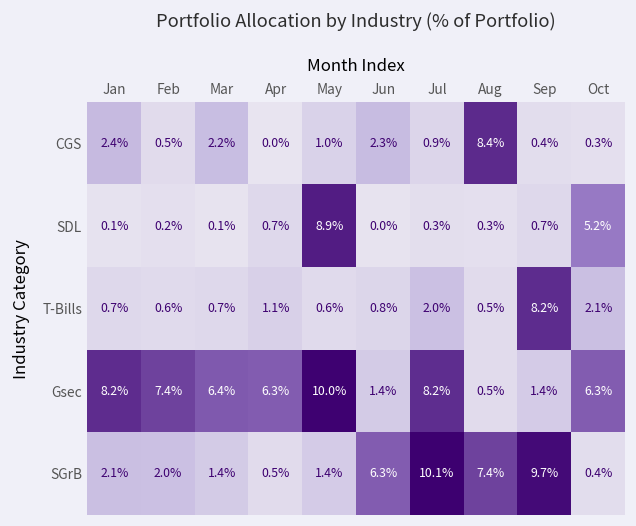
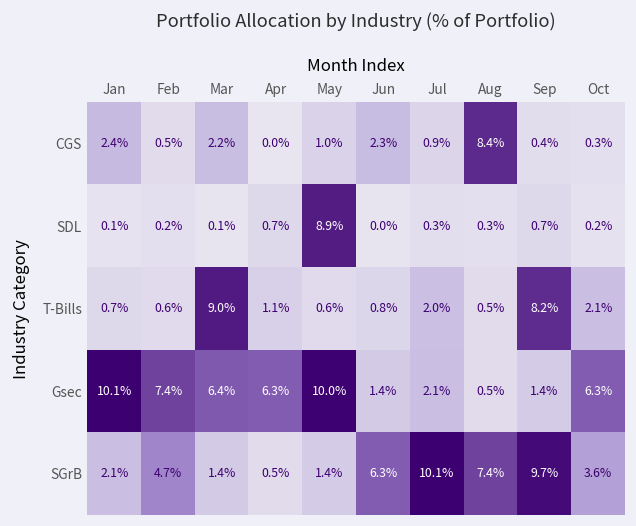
  {
    "CGS": {
      "Jan": "2.4%",
      "Feb": "0.5%",
      "Mar": "2.2%",
      "Apr": "0.0%",
      "May": "1.0%",
      "Jun": "2.3%",
      "Jul": "0.9%",
      "Aug": "8.4%",
      "Sep": "0.4%",
      "Oct": "0.3%"
    },
    "SDL": {
      "Jan": "0.1%",
      "Feb": "0.2%",
      "Mar": "0.1%",
      "Apr": "0.7%",
      "May": "8.9%",
      "Jun": "0.0%",
      "Jul": "0.3%",
      "Aug": "0.3%",
      "Sep": "0.7%",
-     "Oct": "5.2%"
+     "Oct": "0.2%"
    },
    "T-Bills": {
      "Jan": "0.7%",
      "Feb": "0.6%",
-     "Mar": "0.7%",
+     "Mar": "9.0%",
      "Apr": "1.1%",
      "May": "0.6%",
      "Jun": "0.8%",
      "Jul": "2.0%",
      "Aug": "0.5%",
      "Sep": "8.2%",
      "Oct": "2.1%"
    },
    "Gsec": {
-     "Jan": "8.2%",
+     "Jan": "10.1%",
      "Feb": "7.4%",
      "Mar": "6.4%",
      "Apr": "6.3%",
      "May": "10.0%",
      "Jun": "1.4%",
-     "Jul": "8.2%",
+     "Jul": "2.1%",
      "Aug": "0.5%",
      "Sep": "1.4%",
      "Oct": "6.3%"
    },
    "SGrB": {
      "Jan": "2.1%",
-     "Feb": "2.0%",
+     "Feb": "4.7%",
      "Mar": "1.4%",
      "Apr": "0.5%",
      "May": "1.4%",
      "Jun": "6.3%",
      "Jul": "10.1%",
      "Aug": "7.4%",
      "Sep": "9.7%",
-     "Oct": "0.4%"
+     "Oct": "3.6%"
    }
  }
